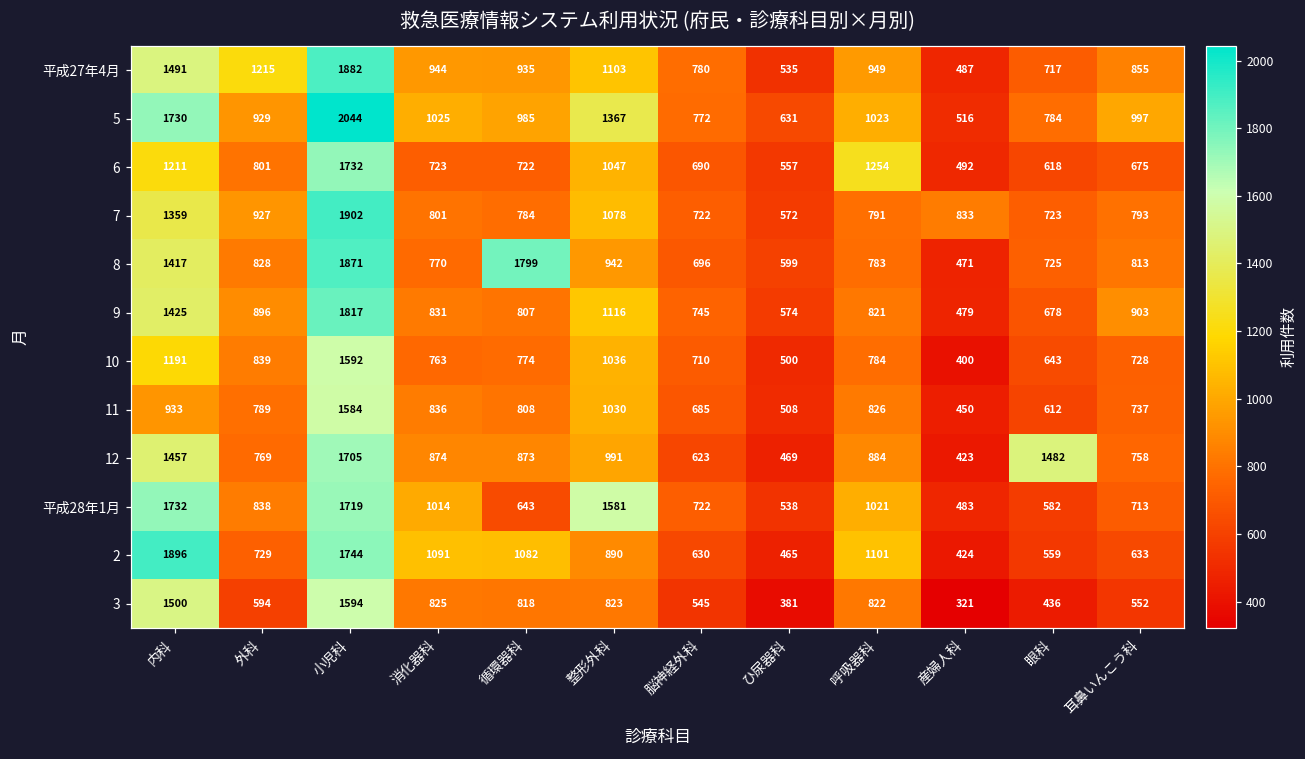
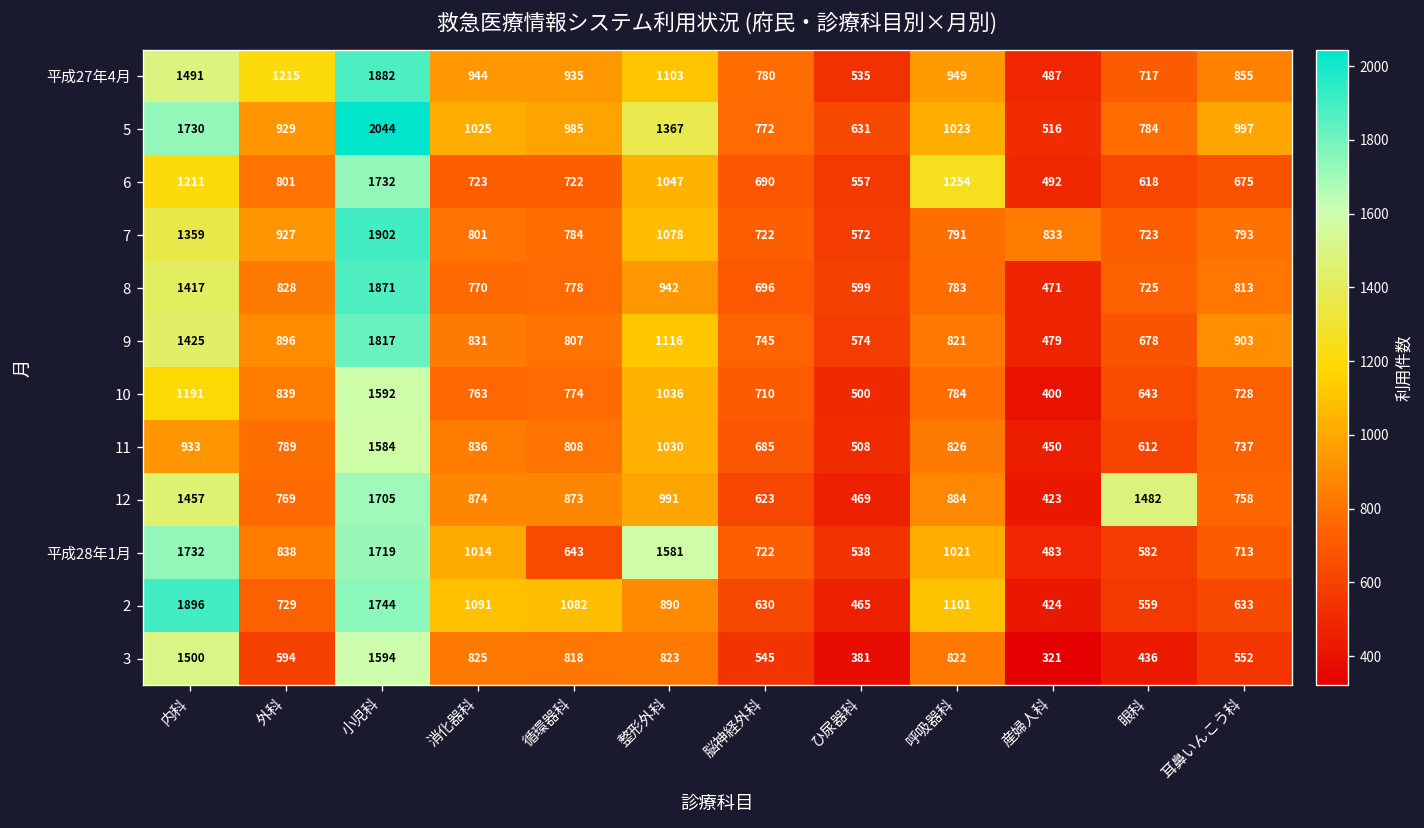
  {
    "平成27年4月": {
      "内科": 1491,
      "外科": 1215,
      "小児科": 1882,
      "消化器科": 944,
      "循環器科": 935,
      "整形外科": 1103,
      "脳神経外科": 780,
      "ひ尿器科": 535,
      "呼吸器科": 949,
      "産婦人科": 487,
      "眼科": 717,
      "耳鼻いんこう科": 855
    },
    "5": {
      "内科": 1730,
      "外科": 929,
      "小児科": 2044,
      "消化器科": 1025,
      "循環器科": 985,
      "整形外科": 1367,
      "脳神経外科": 772,
      "ひ尿器科": 631,
      "呼吸器科": 1023,
      "産婦人科": 516,
      "眼科": 784,
      "耳鼻いんこう科": 997
    },
    "6": {
      "内科": 1211,
      "外科": 801,
      "小児科": 1732,
      "消化器科": 723,
      "循環器科": 722,
      "整形外科": 1047,
      "脳神経外科": 690,
      "ひ尿器科": 557,
      "呼吸器科": 1254,
      "産婦人科": 492,
      "眼科": 618,
      "耳鼻いんこう科": 675
    },
    "7": {
      "内科": 1359,
      "外科": 927,
      "小児科": 1902,
      "消化器科": 801,
      "循環器科": 784,
      "整形外科": 1078,
      "脳神経外科": 722,
      "ひ尿器科": 572,
      "呼吸器科": 791,
      "産婦人科": 833,
      "眼科": 723,
      "耳鼻いんこう科": 793
    },
    "8": {
      "内科": 1417,
      "外科": 828,
      "小児科": 1871,
      "消化器科": 770,
-     "循環器科": 1799,
+     "循環器科": 778,
      "整形外科": 942,
      "脳神経外科": 696,
      "ひ尿器科": 599,
      "呼吸器科": 783,
      "産婦人科": 471,
      "眼科": 725,
      "耳鼻いんこう科": 813
    },
    "9": {
      "内科": 1425,
      "外科": 896,
      "小児科": 1817,
      "消化器科": 831,
      "循環器科": 807,
      "整形外科": 1116,
      "脳神経外科": 745,
      "ひ尿器科": 574,
      "呼吸器科": 821,
      "産婦人科": 479,
      "眼科": 678,
      "耳鼻いんこう科": 903
    },
    "10": {
      "内科": 1191,
      "外科": 839,
      "小児科": 1592,
      "消化器科": 763,
      "循環器科": 774,
      "整形外科": 1036,
      "脳神経外科": 710,
      "ひ尿器科": 500,
      "呼吸器科": 784,
      "産婦人科": 400,
      "眼科": 643,
      "耳鼻いんこう科": 728
    },
    "11": {
      "内科": 933,
      "外科": 789,
      "小児科": 1584,
      "消化器科": 836,
      "循環器科": 808,
      "整形外科": 1030,
      "脳神経外科": 685,
      "ひ尿器科": 508,
      "呼吸器科": 826,
      "産婦人科": 450,
      "眼科": 612,
      "耳鼻いんこう科": 737
    },
    "12": {
      "内科": 1457,
      "外科": 769,
      "小児科": 1705,
      "消化器科": 874,
      "循環器科": 873,
      "整形外科": 991,
      "脳神経外科": 623,
      "ひ尿器科": 469,
      "呼吸器科": 884,
      "産婦人科": 423,
      "眼科": 1482,
      "耳鼻いんこう科": 758
    },
    "平成28年1月": {
      "内科": 1732,
      "外科": 838,
      "小児科": 1719,
      "消化器科": 1014,
      "循環器科": 643,
      "整形外科": 1581,
      "脳神経外科": 722,
      "ひ尿器科": 538,
      "呼吸器科": 1021,
      "産婦人科": 483,
      "眼科": 582,
      "耳鼻いんこう科": 713
    },
    "2": {
      "内科": 1896,
      "外科": 729,
      "小児科": 1744,
      "消化器科": 1091,
      "循環器科": 1082,
      "整形外科": 890,
      "脳神経外科": 630,
      "ひ尿器科": 465,
      "呼吸器科": 1101,
      "産婦人科": 424,
      "眼科": 559,
      "耳鼻いんこう科": 633
    },
    "3": {
      "内科": 1500,
      "外科": 594,
      "小児科": 1594,
      "消化器科": 825,
      "循環器科": 818,
      "整形外科": 823,
      "脳神経外科": 545,
      "ひ尿器科": 381,
      "呼吸器科": 822,
      "産婦人科": 321,
      "眼科": 436,
      "耳鼻いんこう科": 552
    }
  }
